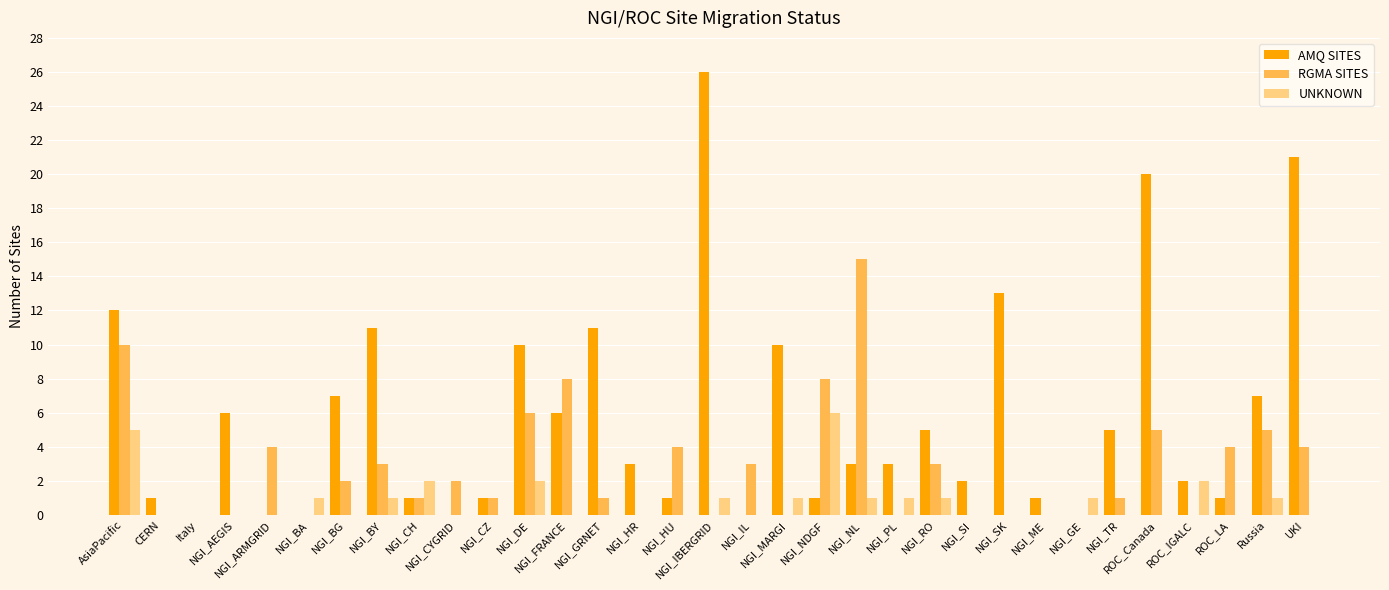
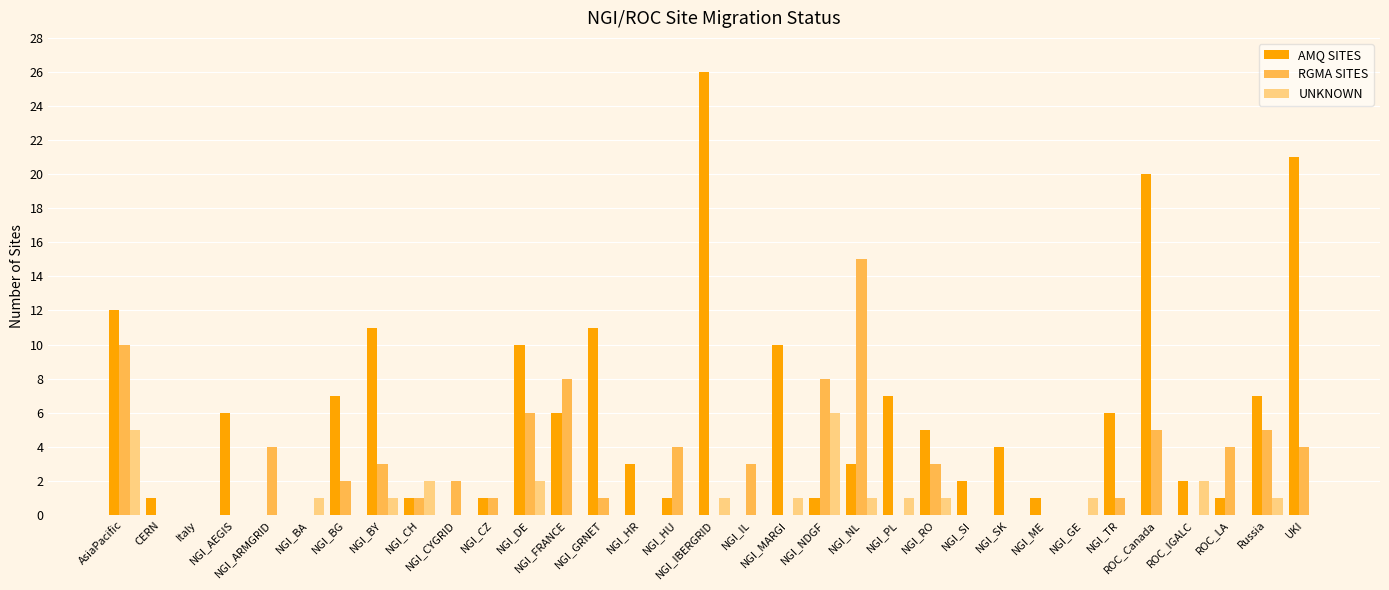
  {
    "AMQ SITES": {
      "AsiaPacific": 12,
      "CERN": 1,
      "Italy": 0,
      "NGI_AEGIS": 6,
      "NGI_ARMGRID": 0,
      "NGI_BA": 0,
      "NGI_BG": 7,
      "NGI_BY": 11,
      "NGI_CH": 1,
      "NGI_CYGRID": 0,
      "NGI_CZ": 1,
      "NGI_DE": 10,
      "NGI_FRANCE": 6,
      "NGI_GRNET": 11,
      "NGI_HR": 3,
      "NGI_HU": 1,
      "NGI_IBERGRID": 26,
      "NGI_IL": 0,
      "NGI_MARGI": 10,
      "NGI_NDGF": 1,
      "NGI_NL": 3,
-     "NGI_PL": 3,
+     "NGI_PL": 7,
      "NGI_RO": 5,
      "NGI_SI": 2,
-     "NGI_SK": 13,
+     "NGI_SK": 4,
      "NGI_ME": 1,
      "NGI_GE": 0,
-     "NGI_TR": 5,
+     "NGI_TR": 6,
      "ROC_Canada": 20,
      "ROC_IGALC": 2,
      "ROC_LA": 1,
      "Russia": 7,
      "UKI": 21
    }
  }
